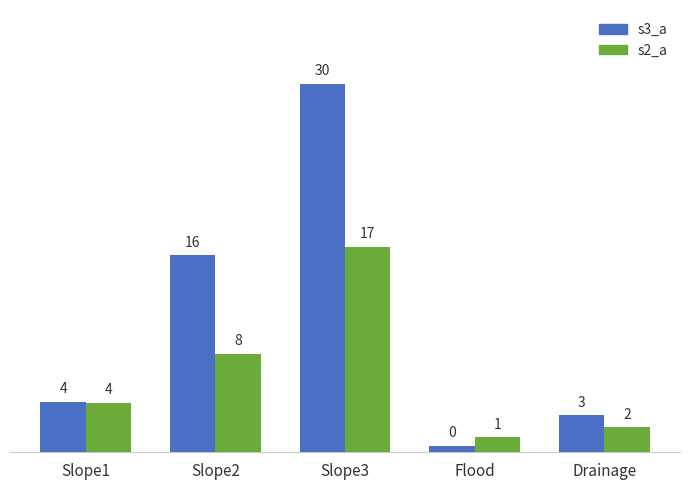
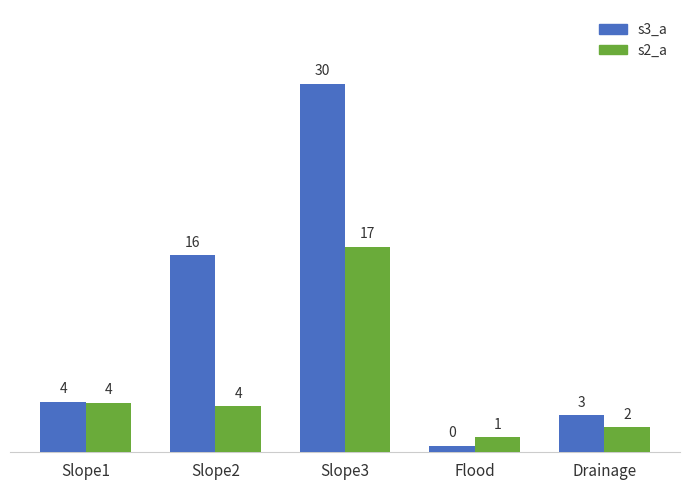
  {
    "s3_a": {
      "Slope1": 4,
      "Slope2": 16,
      "Slope3": 30,
      "Flood": 0,
      "Drainage": 3
    },
    "s2_a": {
      "Slope1": 4,
-     "Slope2": 8,
+     "Slope2": 4,
      "Slope3": 17,
      "Flood": 1,
      "Drainage": 2
    }
  }
